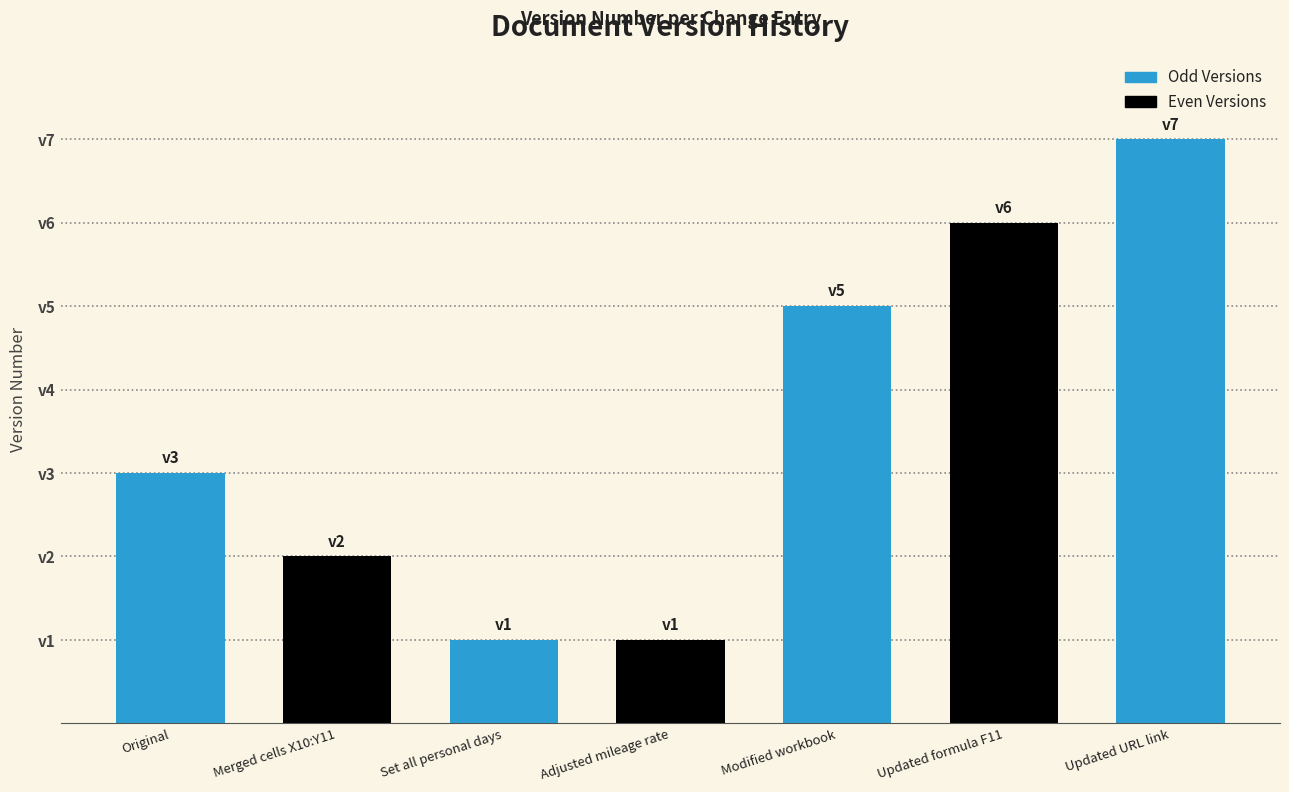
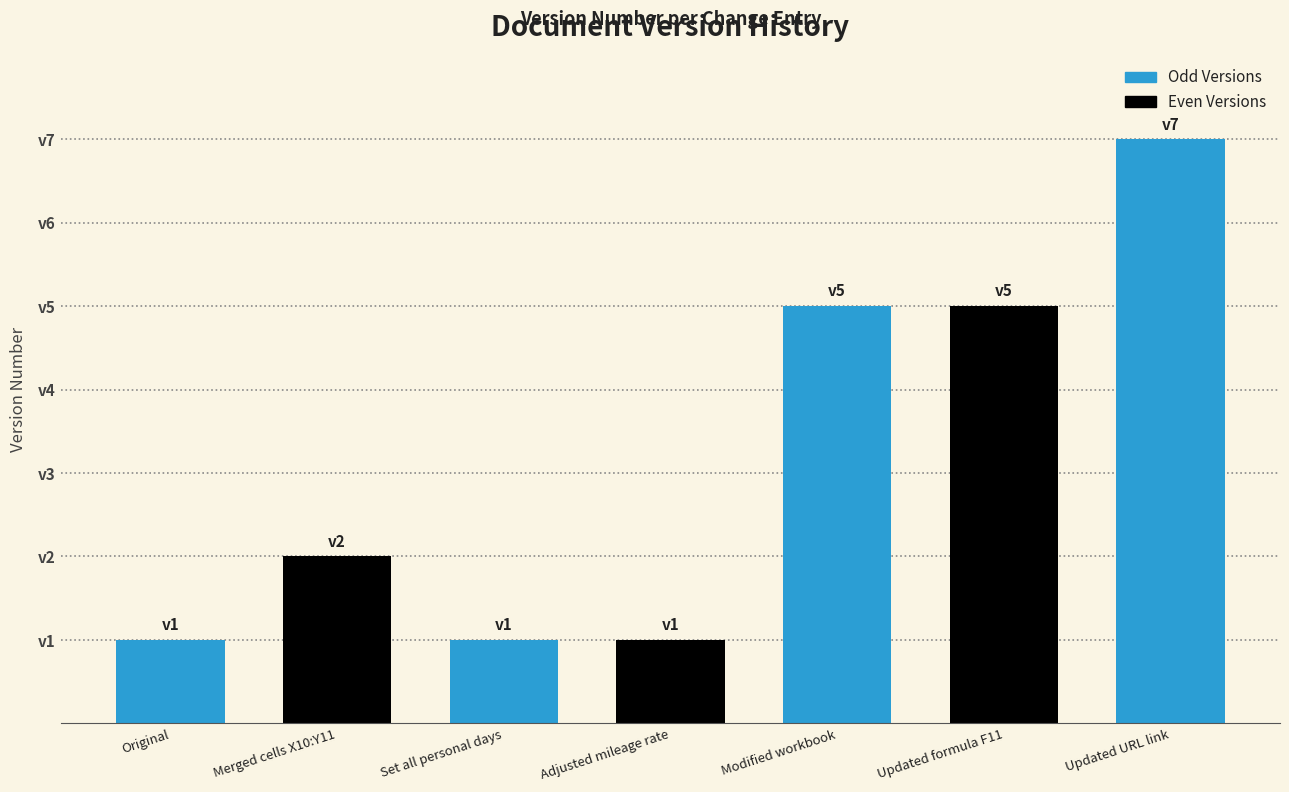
  {
-   "Original": 3,
-   "Updated formula F11": 6
+   "Original": 1,
+   "Updated formula F11": 5
  }
